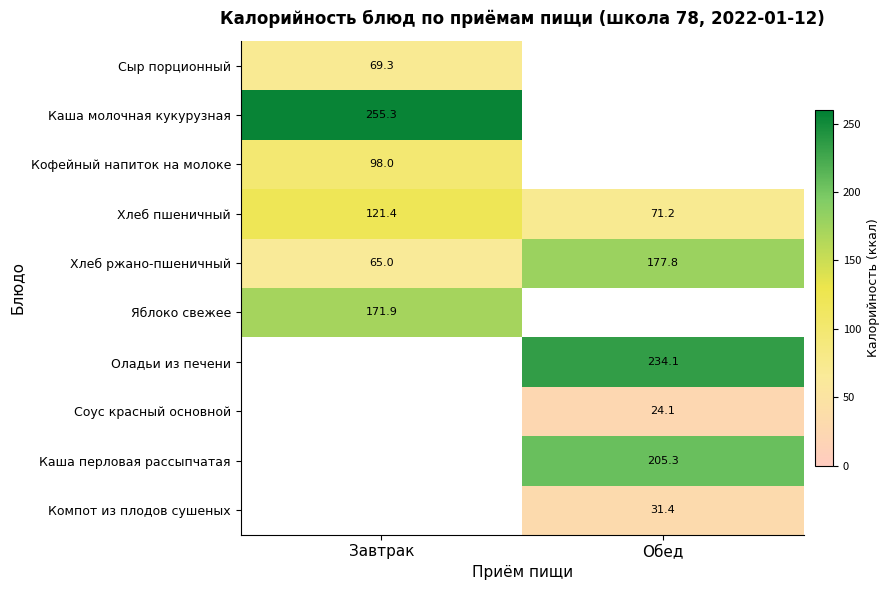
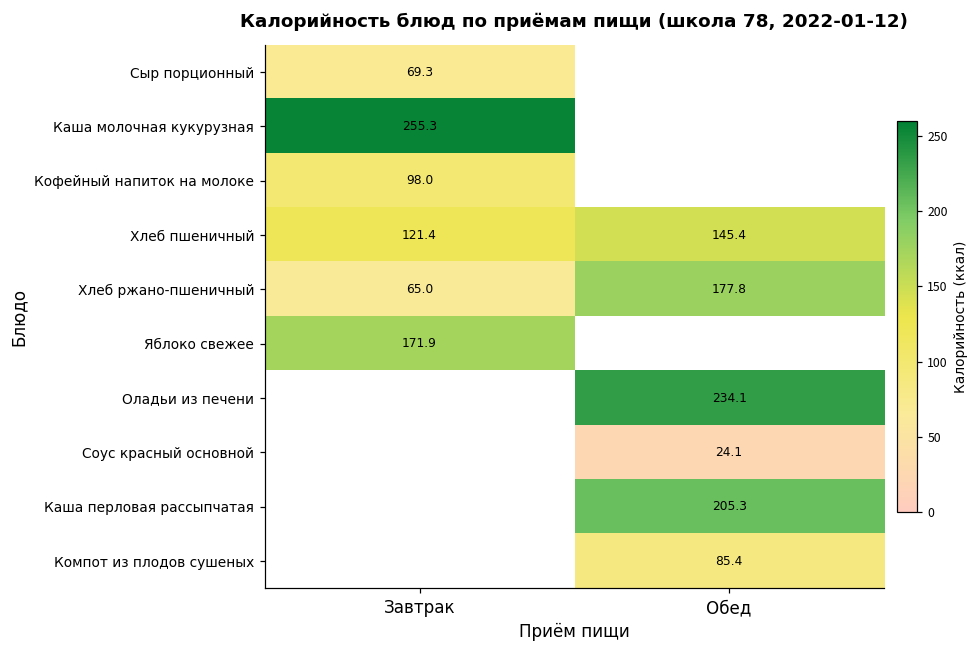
  {
    "Сыр порционный": {
      "Завтрак": 69.3
    },
    "Каша молочная кукурузная": {
      "Завтрак": 255.3
    },
    "Кофейный напиток на молоке": {
      "Завтрак": 98.0
    },
    "Хлеб пшеничный": {
      "Завтрак": 121.4,
-     "Обед": 71.2
+     "Обед": 145.4
    },
    "Хлеб ржано-пшеничный": {
      "Завтрак": 65.0,
      "Обед": 177.8
    },
    "Яблоко свежее": {
      "Завтрак": 171.9
    },
    "Оладьи из печени": {
      "Обед": 234.1
    },
    "Соус красный основной": {
      "Обед": 24.1
    },
    "Каша перловая рассыпчатая": {
      "Обед": 205.3
    },
    "Компот из плодов сушеных": {
-     "Обед": 31.4
+     "Обед": 85.4
    }
  }
